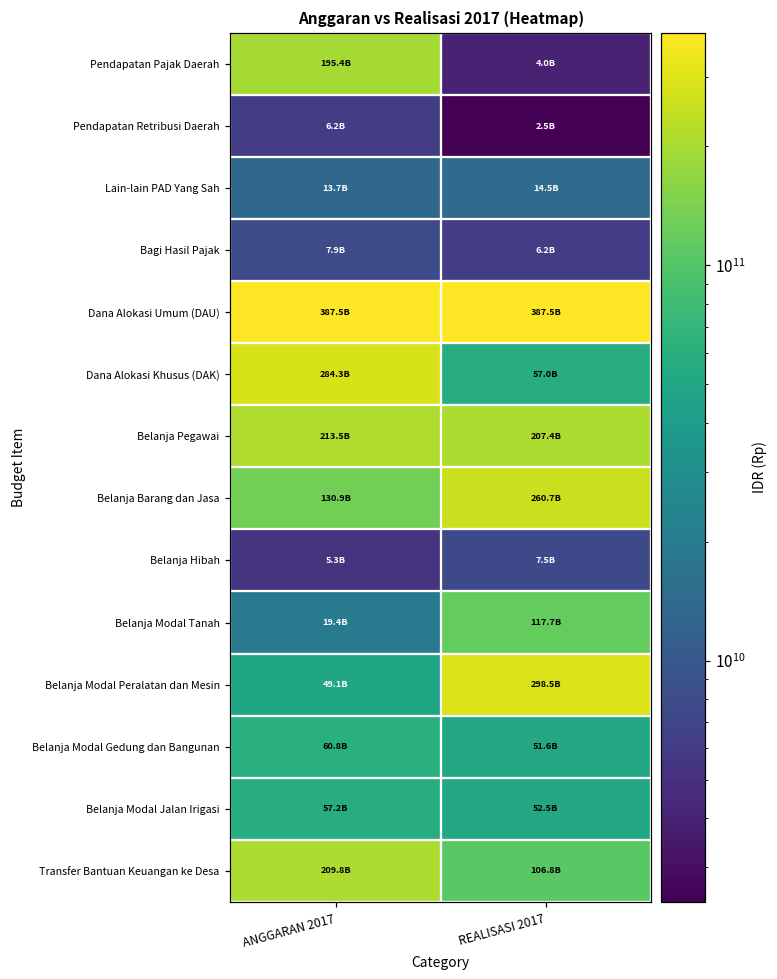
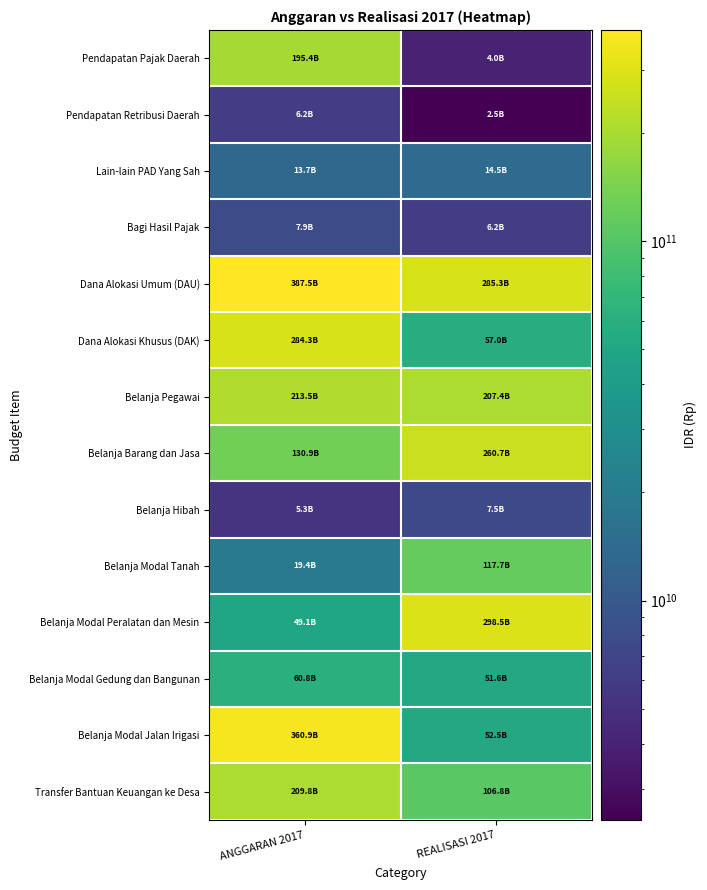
  {
    "Pendapatan Pajak Daerah": {
      "ANGGARAN 2017": "195.4B",
      "REALISASI 2017": "4.0B"
    },
    "Pendapatan Retribusi Daerah": {
      "ANGGARAN 2017": "6.2B",
      "REALISASI 2017": "2.5B"
    },
    "Lain-lain PAD Yang Sah": {
      "ANGGARAN 2017": "13.7B",
      "REALISASI 2017": "14.5B"
    },
    "Bagi Hasil Pajak": {
      "ANGGARAN 2017": "7.9B",
      "REALISASI 2017": "6.2B"
    },
    "Dana Alokasi Umum (DAU)": {
      "ANGGARAN 2017": "387.5B",
-     "REALISASI 2017": "387.5B"
+     "REALISASI 2017": "285.3B"
    },
    "Dana Alokasi Khusus (DAK)": {
      "ANGGARAN 2017": "284.3B",
      "REALISASI 2017": "57.0B"
    },
    "Belanja Pegawai": {
      "ANGGARAN 2017": "213.5B",
      "REALISASI 2017": "207.4B"
    },
    "Belanja Barang dan Jasa": {
      "ANGGARAN 2017": "130.9B",
      "REALISASI 2017": "260.7B"
    },
    "Belanja Hibah": {
      "ANGGARAN 2017": "5.3B",
      "REALISASI 2017": "7.5B"
    },
    "Belanja Modal Tanah": {
      "ANGGARAN 2017": "19.4B",
      "REALISASI 2017": "117.7B"
    },
    "Belanja Modal Peralatan dan Mesin": {
      "ANGGARAN 2017": "49.1B",
      "REALISASI 2017": "298.5B"
    },
    "Belanja Modal Gedung dan Bangunan": {
      "ANGGARAN 2017": "60.8B",
      "REALISASI 2017": "51.6B"
    },
    "Belanja Modal Jalan Irigasi": {
-     "ANGGARAN 2017": "57.2B",
+     "ANGGARAN 2017": "360.9B",
      "REALISASI 2017": "52.5B"
    },
    "Transfer Bantuan Keuangan ke Desa": {
      "ANGGARAN 2017": "209.8B",
      "REALISASI 2017": "106.8B"
    }
  }
